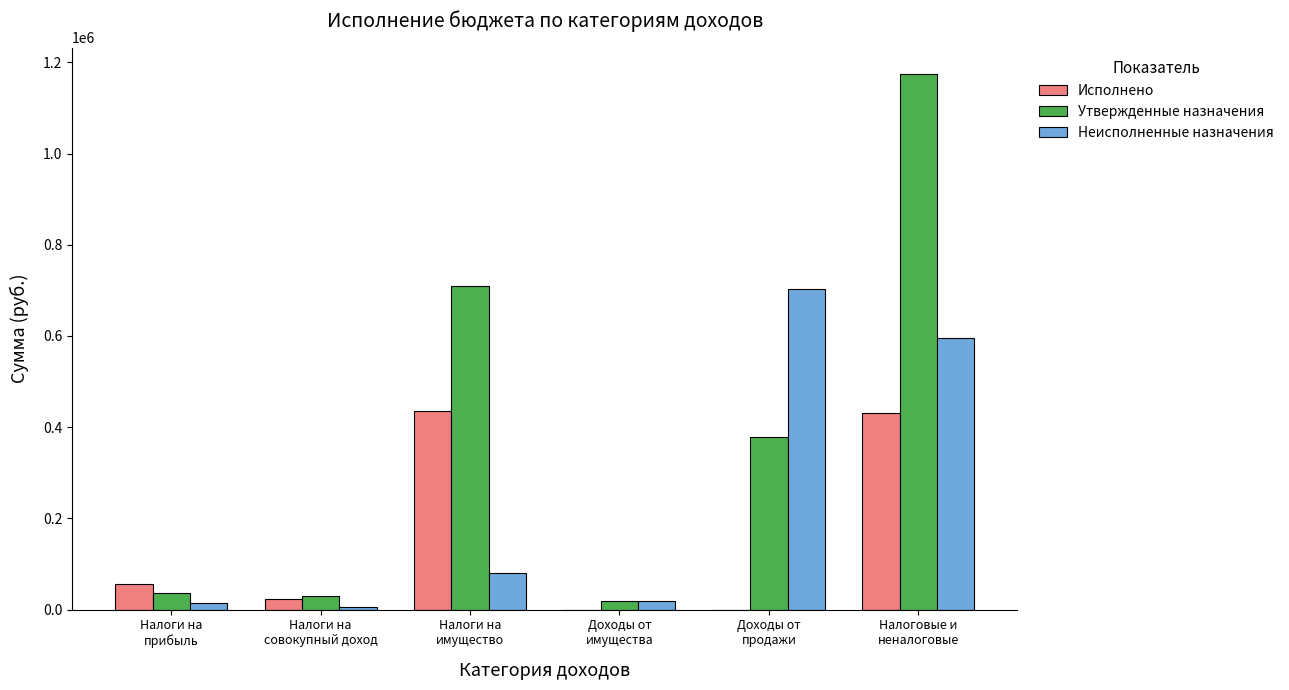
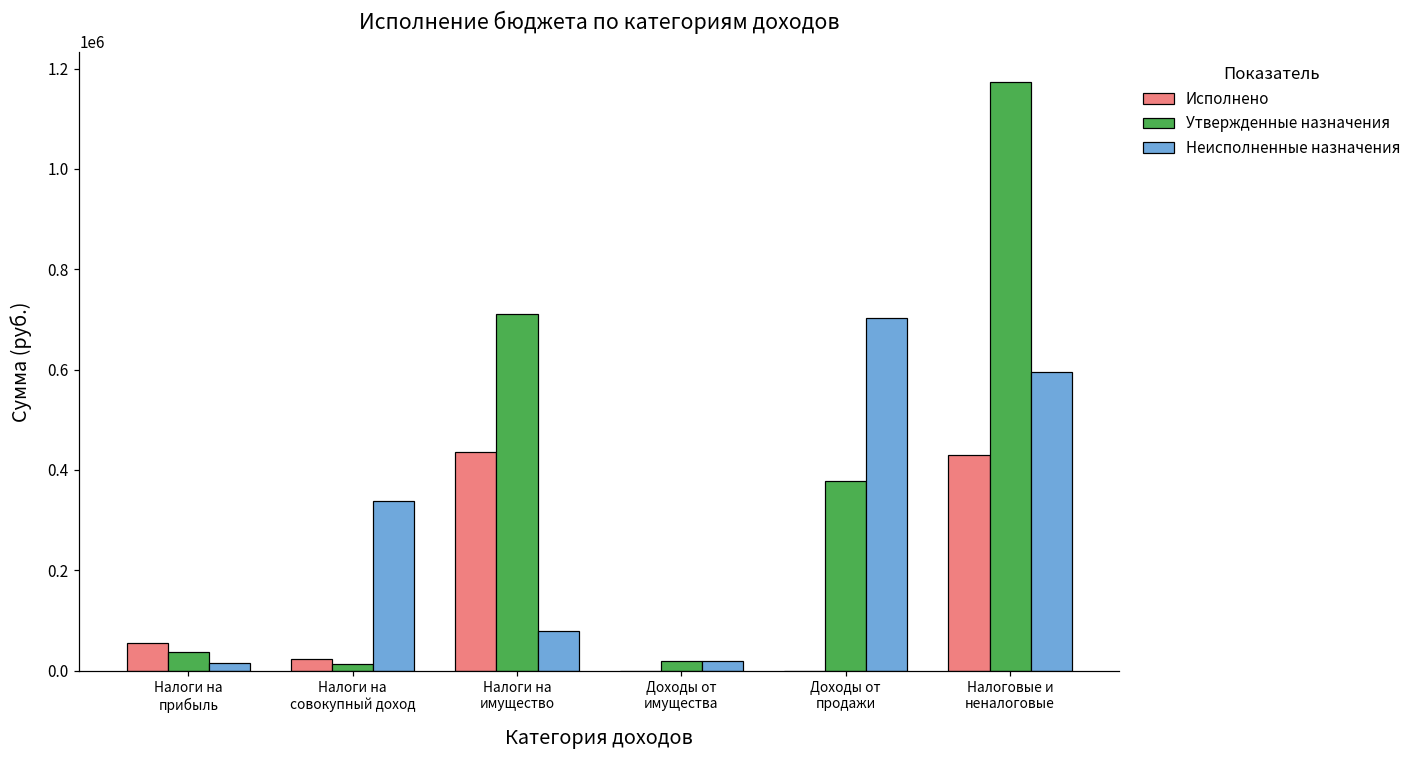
  {
    "Исполнено": {
      "Налоги на прибыль": 60000,
      "Налоги на совокупный доход": 20000,
      "Налоги на имущество": 430000,
      "Доходы от имущества": 0,
      "Доходы от продажи": 0,
      "Налоговые и неналоговые": 430000
    },
    "Утвержденные назначения": {
      "Налоги на прибыль": 40000,
-     "Налоги на совокупный доход": 30000,
+     "Налоги на совокупный доход": 10000,
      "Налоги на имущество": 710000,
      "Доходы от имущества": 20000,
      "Доходы от продажи": 380000,
      "Налоговые и неналоговые": 1170000
    },
    "Неисполненные назначения": {
      "Налоги на прибыль": 20000,
-     "Налоги на совокупный доход": 10000,
+     "Налоги на совокупный доход": 340000,
      "Налоги на имущество": 80000,
      "Доходы от имущества": 20000,
      "Доходы от продажи": 700000,
      "Налоговые и неналоговые": 590000
    }
  }
